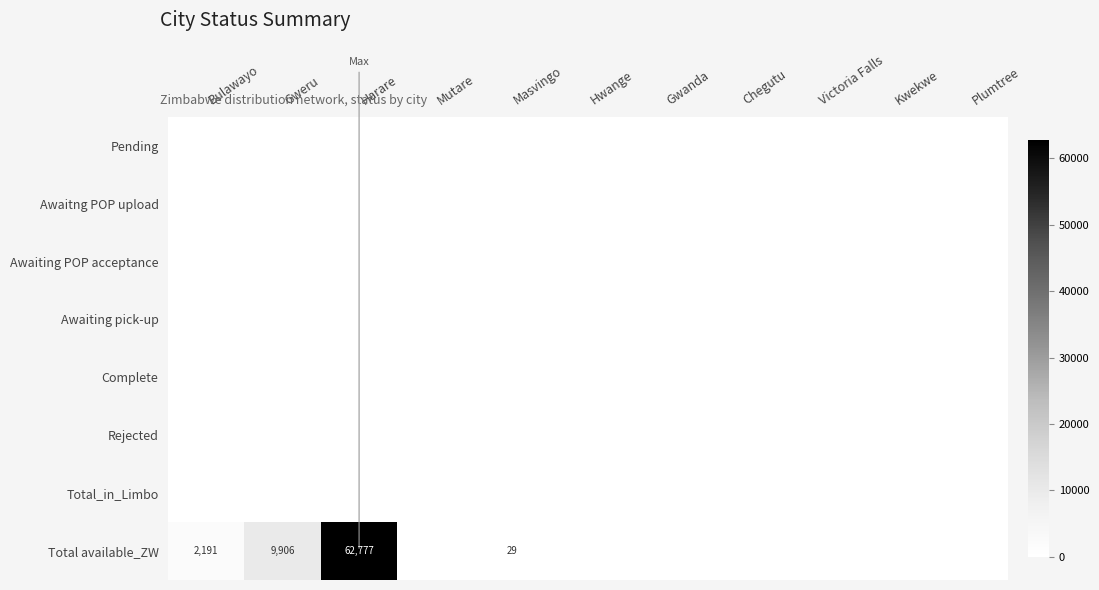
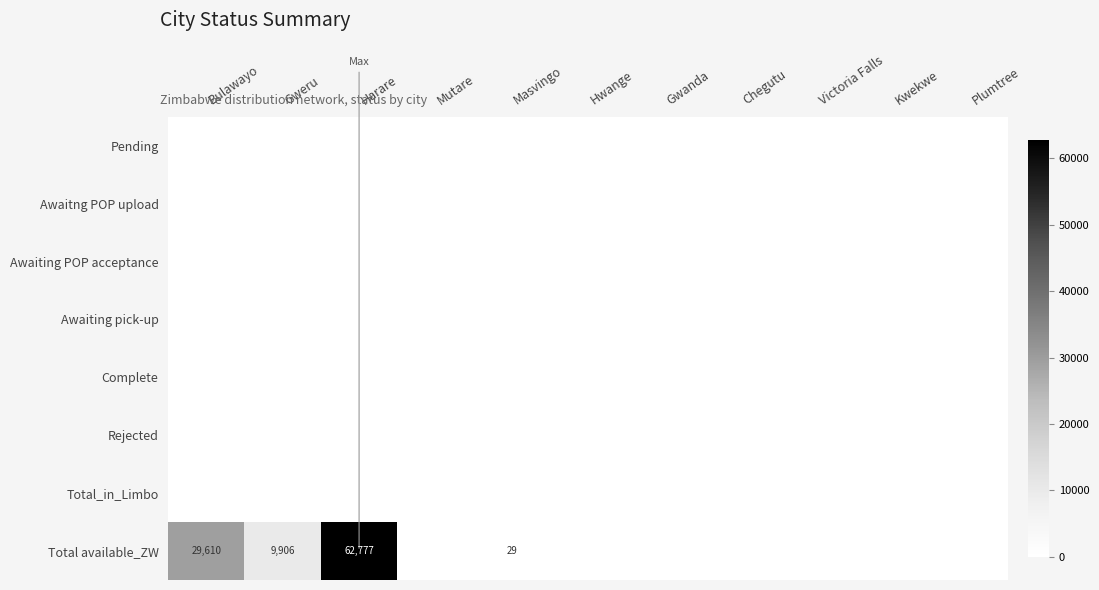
  {
    "Total available_ZW": {
-     "Bulawayo": "2,191",
+     "Bulawayo": "29,610",
      "Gweru": "9,906",
      "Masvingo": "29"
    }
  }
